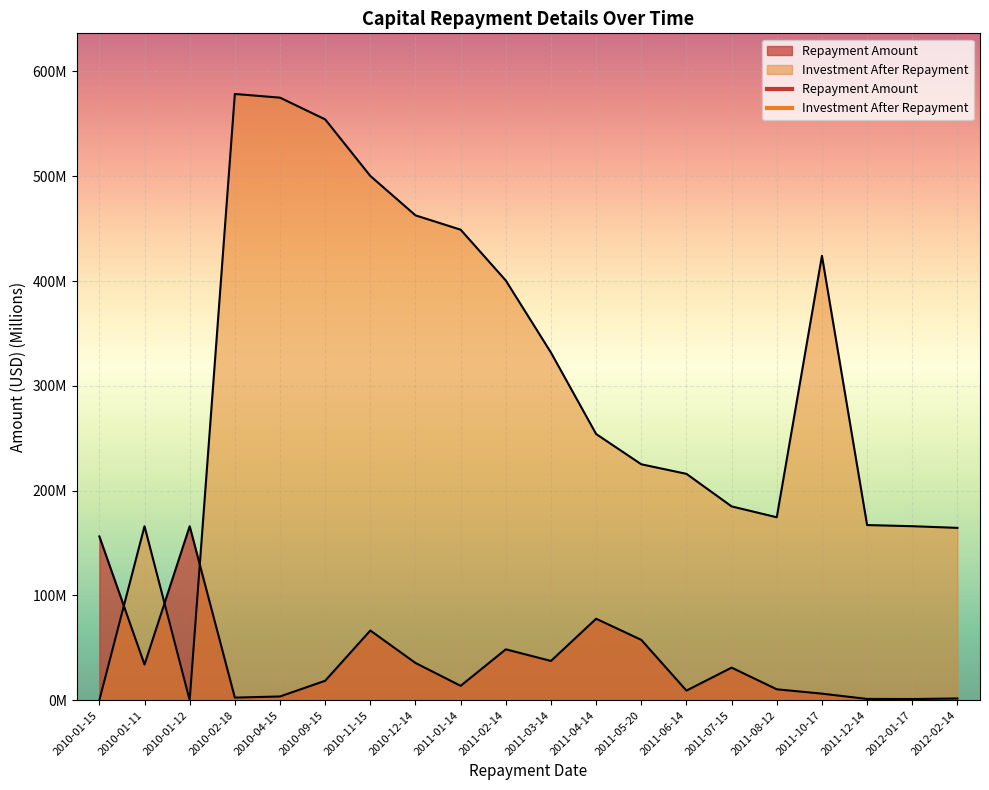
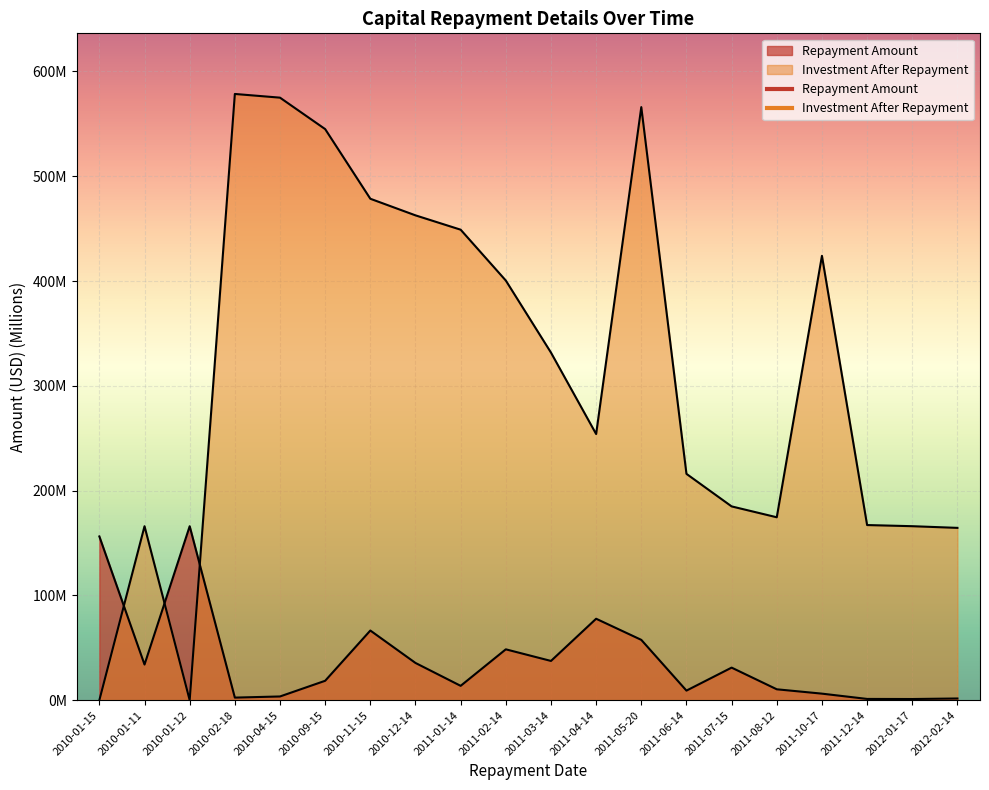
  {
    "Repayment Amount": {
      "2010-01-15": 156000000,
      "2010-01-11": 34000000,
      "2010-01-12": 166000000,
      "2010-02-18": 2000000,
      "2010-04-15": 4000000,
      "2010-09-15": 19000000,
      "2010-11-15": 66000000,
      "2010-12-14": 36000000,
      "2011-01-14": 14000000,
      "2011-02-14": 49000000,
      "2011-03-14": 37000000,
      "2011-04-14": 78000000,
      "2011-05-20": 58000000,
      "2011-06-14": 9000000,
      "2011-07-15": 31000000,
      "2011-08-12": 10000000,
      "2011-10-17": 6000000,
      "2011-12-14": 1000000,
      "2012-01-17": 1000000,
      "2012-02-14": 2000000
    },
    "Investment After Repayment": {
      "2010-01-15": 0,
      "2010-01-11": 166000000,
      "2010-01-12": 0,
      "2010-02-18": 579000000,
      "2010-04-15": 575000000,
-     "2010-09-15": 554000000,
-     "2010-11-15": 500000000,
+     "2010-09-15": 545000000,
+     "2010-11-15": 479000000,
      "2010-12-14": 463000000,
      "2011-01-14": 449000000,
      "2011-02-14": 400000000,
      "2011-03-14": 332000000,
      "2011-04-14": 254000000,
-     "2011-05-20": 225000000,
+     "2011-05-20": 566000000,
      "2011-06-14": 216000000,
      "2011-07-15": 185000000,
      "2011-08-12": 175000000,
      "2011-10-17": 424000000,
      "2011-12-14": 167000000,
      "2012-01-17": 166000000,
      "2012-02-14": 164000000
    }
  }
